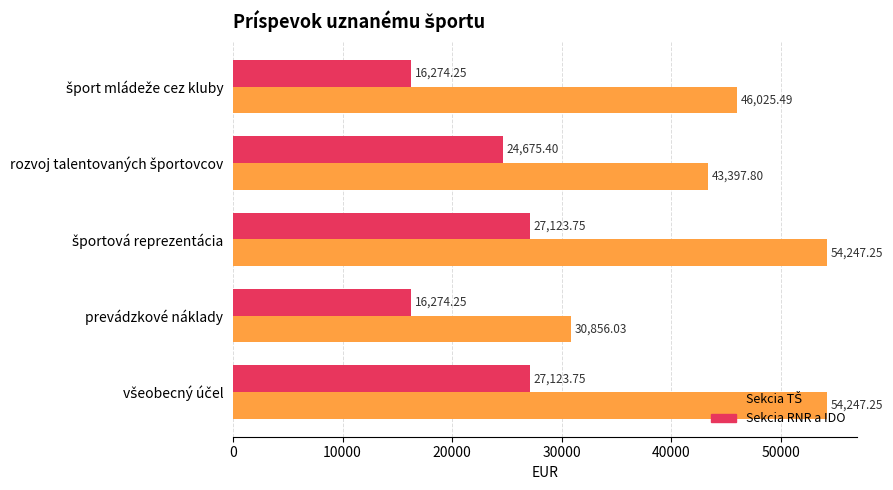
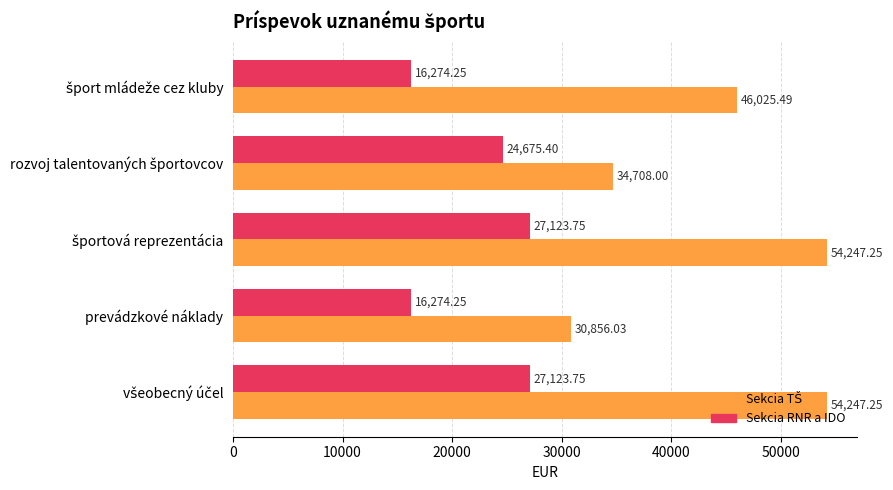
  {
    "Sekcia TŠ": {
      "šport mládeže cez kluby": "46,025.49",
-     "rozvoj talentovaných športovcov": "43,397.80",
+     "rozvoj talentovaných športovcov": "34,708.00",
      "športová reprezentácia": "54,247.25",
      "prevádzkové náklady": "30,856.03",
      "všeobecný účel": "54,247.25"
    },
    "Sekcia RNR a IDO": {
      "šport mládeže cez kluby": "16,274.25",
      "rozvoj talentovaných športovcov": "24,675.40",
      "športová reprezentácia": "27,123.75",
      "prevádzkové náklady": "16,274.25",
      "všeobecný účel": "27,123.75"
    }
  }
